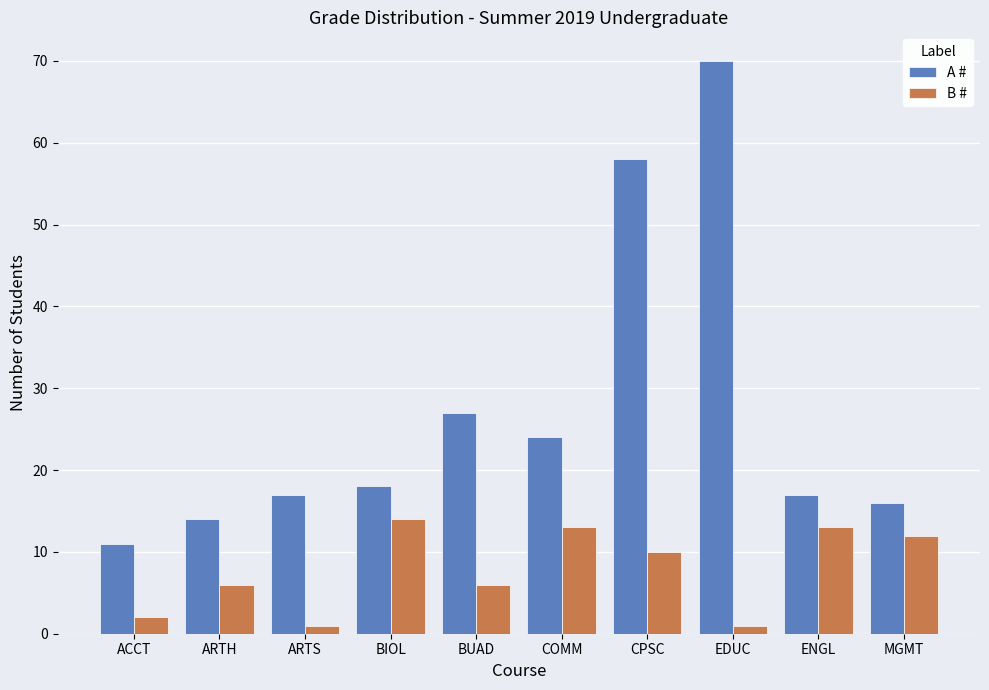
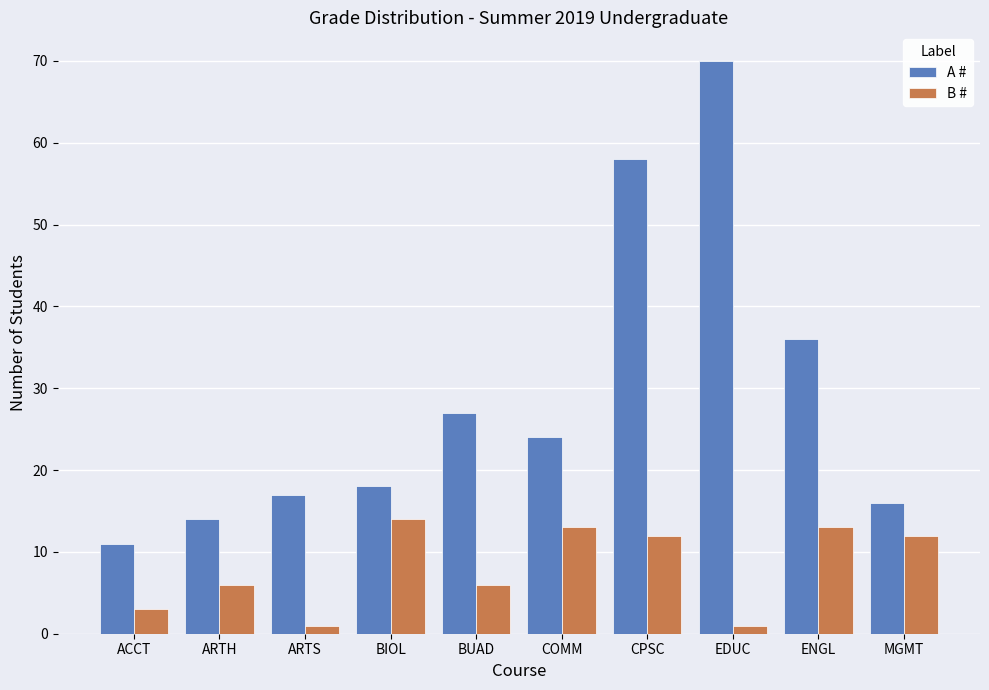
  {
    "A #": {
      "ACCT": 11,
      "ARTH": 14,
      "ARTS": 17,
      "BIOL": 18,
      "BUAD": 27,
      "COMM": 24,
      "CPSC": 58,
      "EDUC": 70,
-     "ENGL": 17,
+     "ENGL": 36,
      "MGMT": 16
    },
    "B #": {
-     "ACCT": 2,
+     "ACCT": 3,
      "ARTH": 6,
      "ARTS": 1,
      "BIOL": 14,
      "BUAD": 6,
      "COMM": 13,
-     "CPSC": 10,
+     "CPSC": 12,
      "EDUC": 1,
      "ENGL": 13,
      "MGMT": 12
    }
  }
